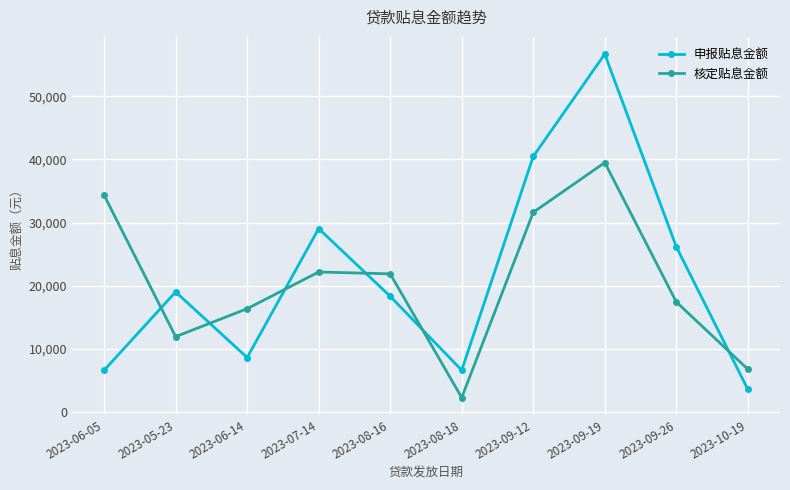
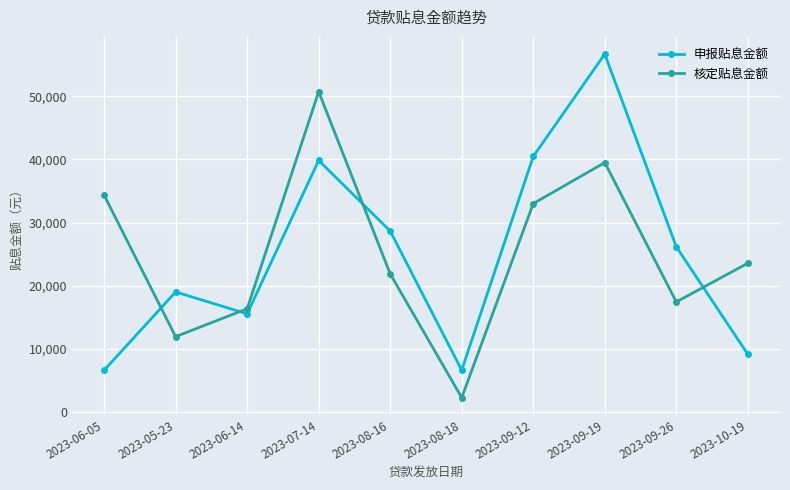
  {
    "申报贴息金额": {
      "2023-06-05": "7,000",
      "2023-05-23": "19,000",
-     "2023-06-14": "9,000",
-     "2023-07-14": "29,000",
-     "2023-08-16": "18,000",
+     "2023-06-14": "16,000",
+     "2023-07-14": "40,000",
+     "2023-08-16": "29,000",
      "2023-08-18": "7,000",
      "2023-09-12": "40,000",
      "2023-09-19": "57,000",
      "2023-09-26": "26,000",
-     "2023-10-19": "4,000"
+     "2023-10-19": "9,000"
    },
    "核定贴息金额": {
      "2023-06-05": "34,000",
      "2023-05-23": "12,000",
      "2023-06-14": "16,000",
-     "2023-07-14": "22,000",
+     "2023-07-14": "51,000",
      "2023-08-16": "22,000",
      "2023-08-18": "2,000",
-     "2023-09-12": "32,000",
+     "2023-09-12": "33,000",
      "2023-09-19": "40,000",
      "2023-09-26": "17,000",
-     "2023-10-19": "7,000"
+     "2023-10-19": "24,000"
    }
  }
